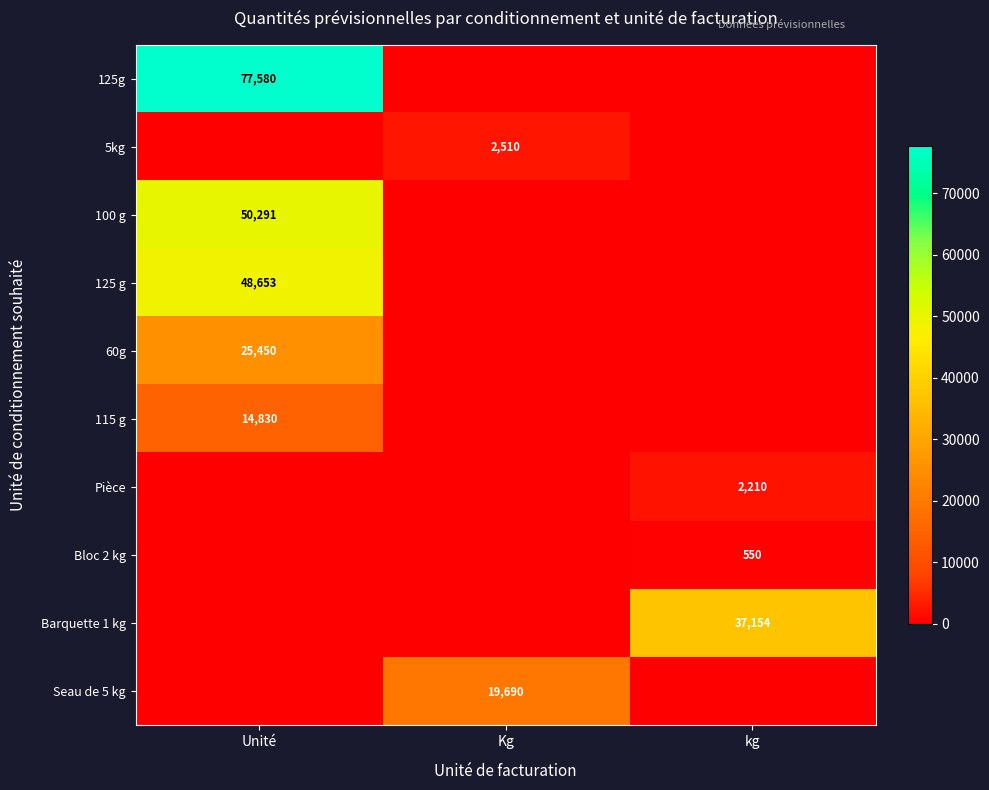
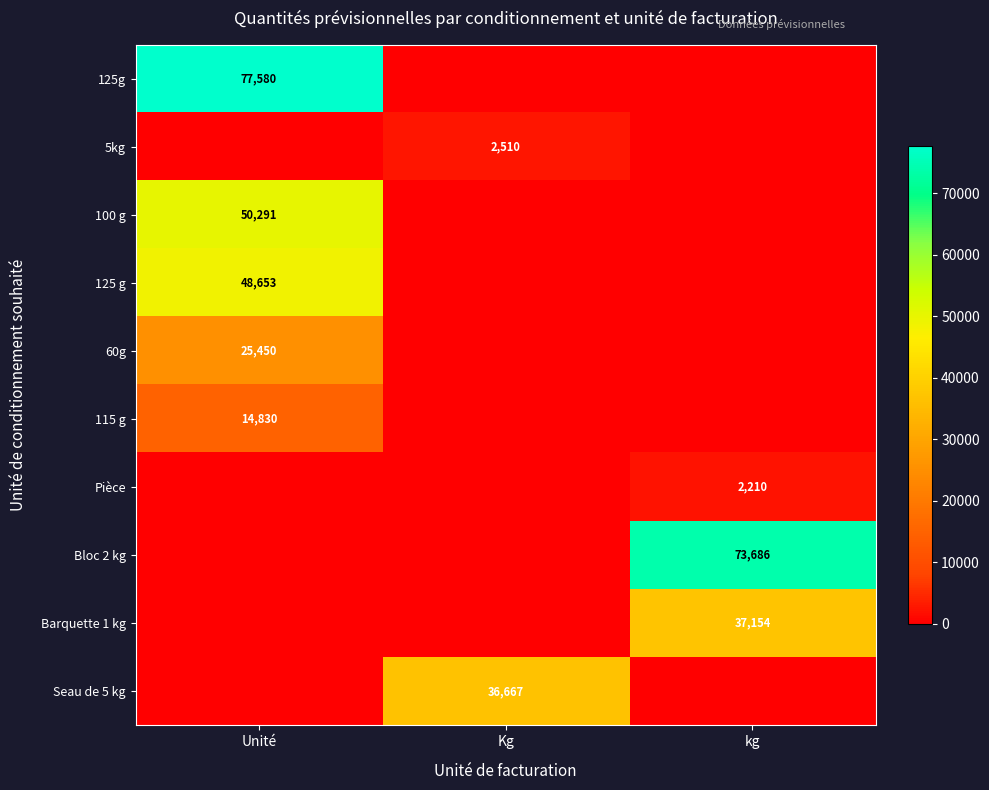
  {
    "125g": {
      "Unité": "77,580"
    },
    "5kg": {
      "Kg": "2,510"
    },
    "100 g": {
      "Unité": "50,291"
    },
    "125 g": {
      "Unité": "48,653"
    },
    "60g": {
      "Unité": "25,450"
    },
    "115 g": {
      "Unité": "14,830"
    },
    "Pièce": {
      "kg": "2,210"
    },
    "Bloc 2 kg": {
-     "kg": "550"
+     "kg": "73,686"
    },
    "Barquette 1 kg": {
      "kg": "37,154"
    },
    "Seau de 5 kg": {
-     "Kg": "19,690"
+     "Kg": "36,667"
    }
  }
